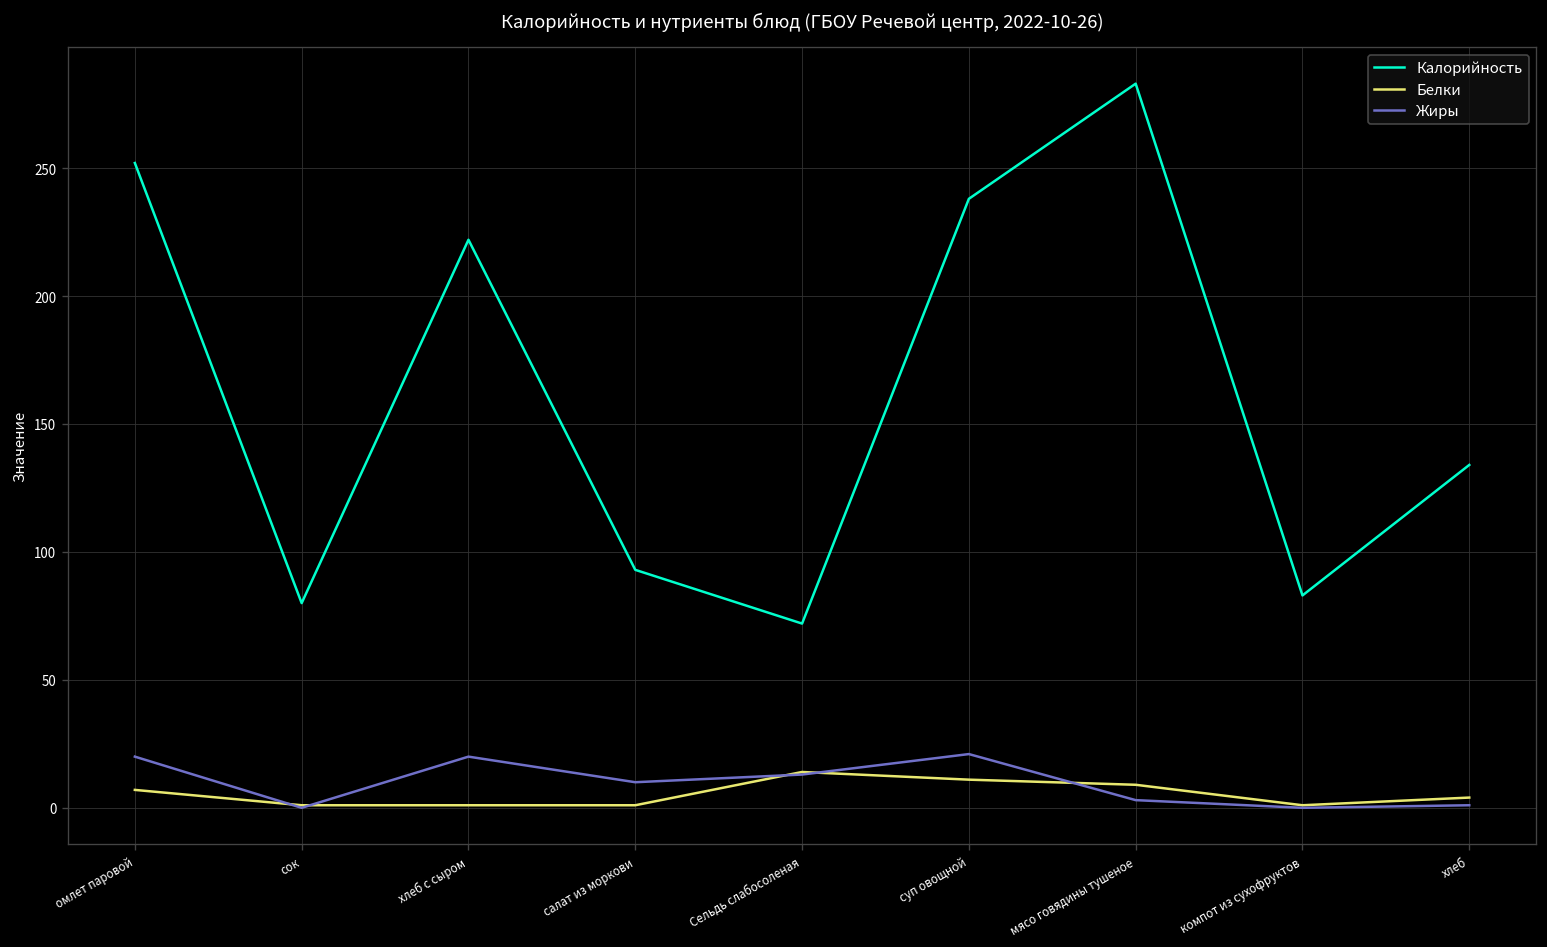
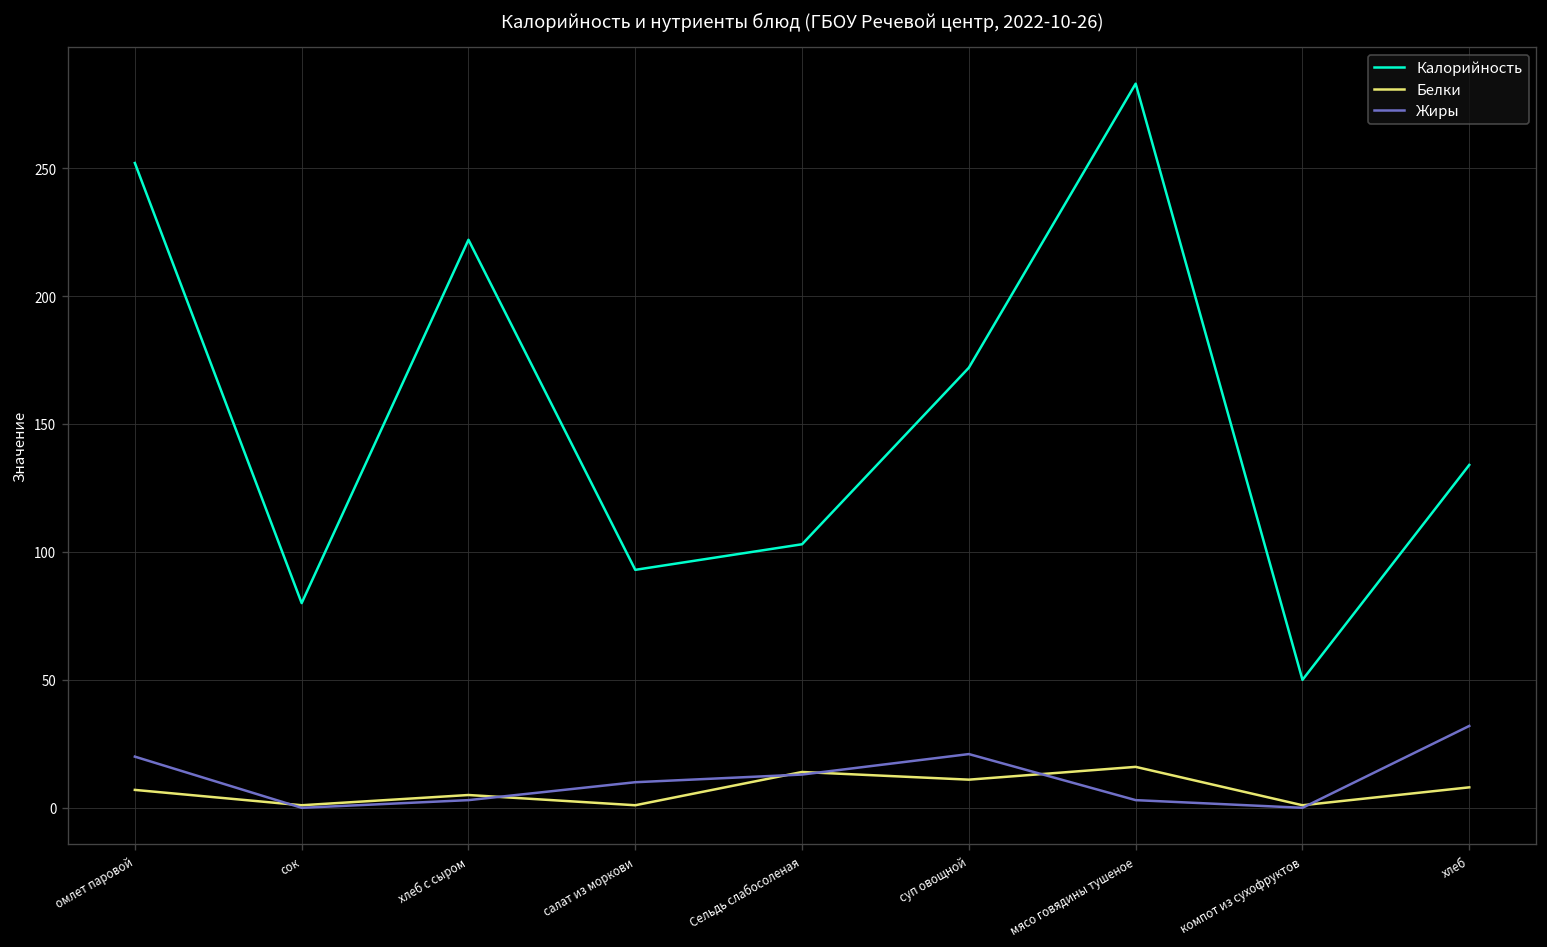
  {
    "Калорийность": {
      "омлет паровой": 252,
      "сок": 80,
      "хлеб с сыром": 222,
      "салат из моркови": 93,
-     "Сельдь слабосоленая": 72,
-     "суп овощной": 238,
+     "Сельдь слабосоленая": 103,
+     "суп овощной": 172,
      "мясо говядины тушеное": 283,
-     "компот из сухофруктов": 83,
+     "компот из сухофруктов": 50,
      "хлеб": 134
    },
    "Белки": {
      "омлет паровой": 7,
-     "хлеб с сыром": 1,
+     "хлеб с сыром": 5,
      "салат из моркови": 1,
      "суп овощной": 11,
-     "мясо говядины тушеное": 9,
-     "хлеб": 4
+     "мясо говядины тушеное": 16,
+     "хлеб": 8
    },
    "Жиры": {
      "омлет паровой": 20,
-     "хлеб с сыром": 20,
+     "хлеб с сыром": 3,
      "салат из моркови": 10,
      "суп овощной": 21,
      "мясо говядины тушеное": 3,
-     "хлеб": 1
+     "хлеб": 32
    }
  }
